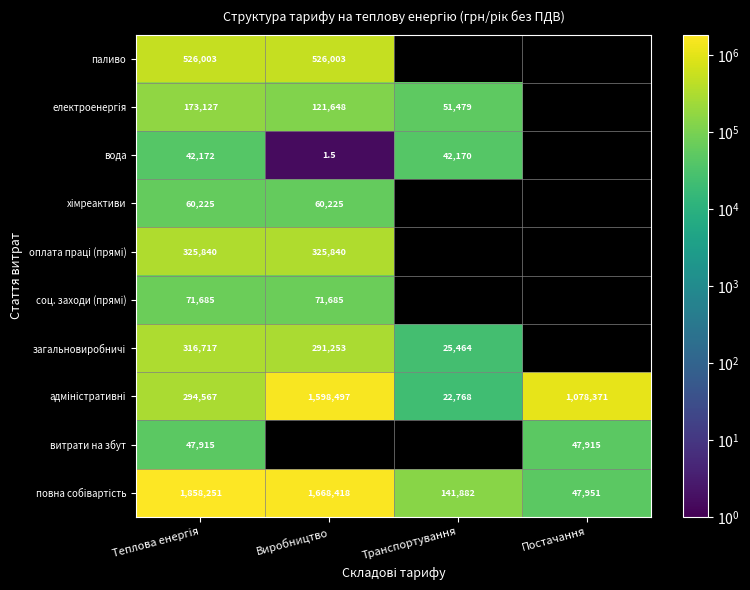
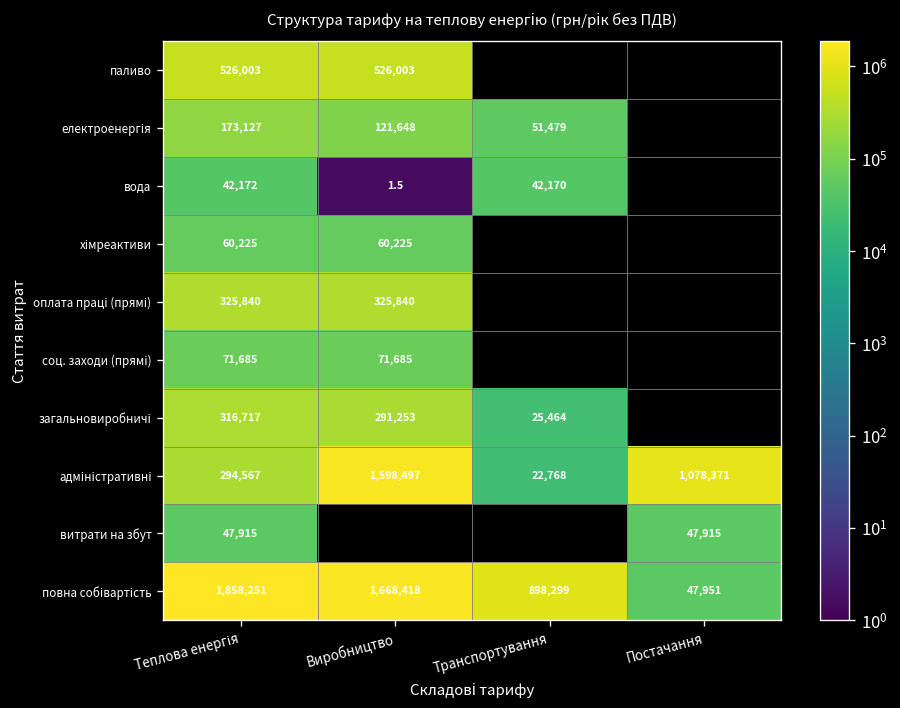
  {
    "паливо": {
      "Теплова енергія": "526,003",
      "Виробництво": "526,003"
    },
    "електроенергія": {
      "Теплова енергія": "173,127",
      "Виробництво": "121,648",
      "Транспортування": "51,479"
    },
    "вода": {
      "Теплова енергія": "42,172",
      "Виробництво": "1.5",
      "Транспортування": "42,170"
    },
    "хімреактиви": {
      "Теплова енергія": "60,225",
      "Виробництво": "60,225"
    },
    "оплата праці (прямі)": {
      "Теплова енергія": "325,840",
      "Виробництво": "325,840"
    },
    "соц. заходи (прямі)": {
      "Теплова енергія": "71,685",
      "Виробництво": "71,685"
    },
    "загальновиробничі": {
      "Теплова енергія": "316,717",
      "Виробництво": "291,253",
      "Транспортування": "25,464"
    },
    "адміністративні": {
      "Теплова енергія": "294,567",
      "Виробництво": "1,598,497",
      "Транспортування": "22,768",
      "Постачання": "1,078,371"
    },
    "витрати на збут": {
      "Теплова енергія": "47,915",
      "Постачання": "47,915"
    },
    "повна собівартість": {
      "Теплова енергія": "1,858,251",
      "Виробництво": "1,668,418",
-     "Транспортування": "141,882",
+     "Транспортування": "898,299",
      "Постачання": "47,951"
    }
  }
